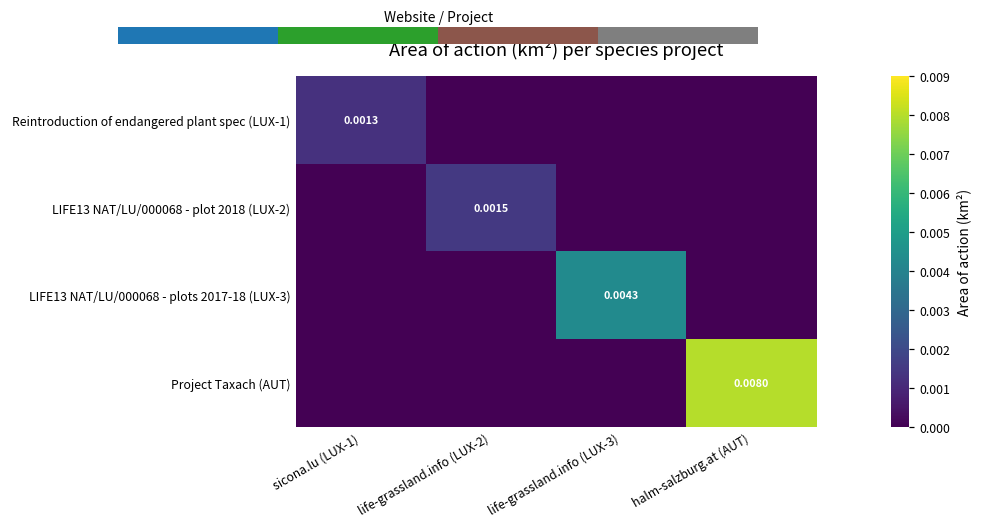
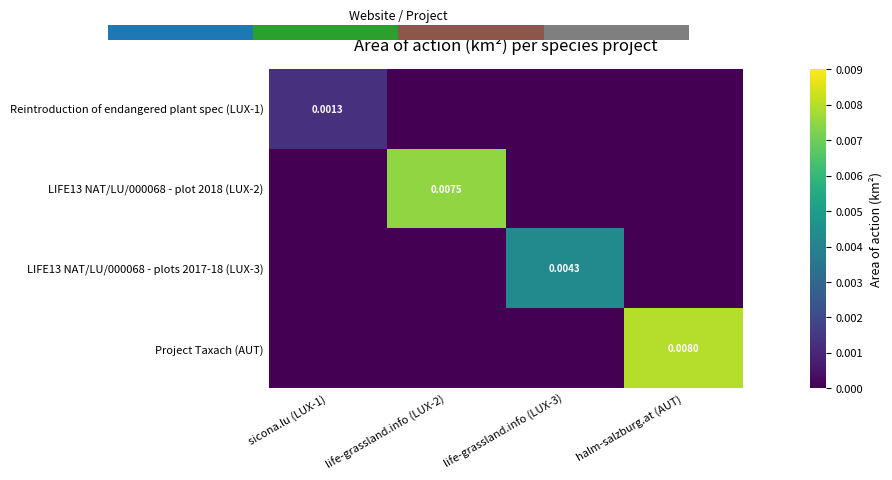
  {
    "Area of action (km²) per species project": {
      "Reintroduction of endangered plant spec (LUX-1)": {
        "sicona.lu (LUX-1)": 0.0013
      },
      "LIFE13 NAT/LU/000068 - plot 2018 (LUX-2)": {
-       "life-grassland.info (LUX-2)": 0.0015
+       "life-grassland.info (LUX-2)": 0.0075
      },
      "LIFE13 NAT/LU/000068 - plots 2017-18 (LUX-3)": {
        "life-grassland.info (LUX-3)": 0.0043
      },
      "Project Taxach (AUT)": {
        "halm-salzburg.at (AUT)": 0.0080
      }
    }
  }
